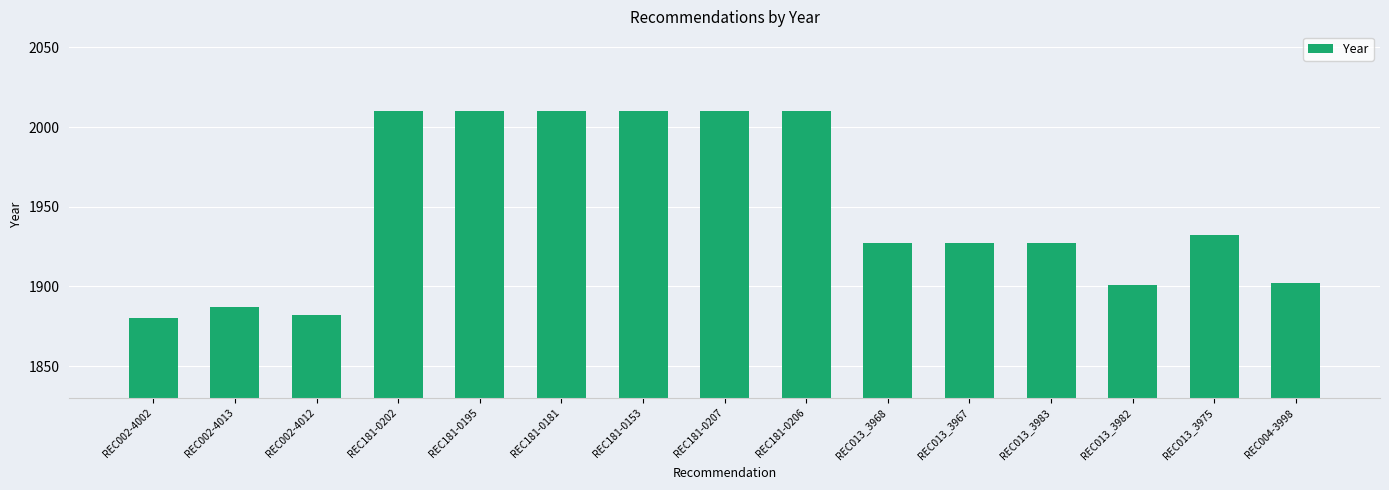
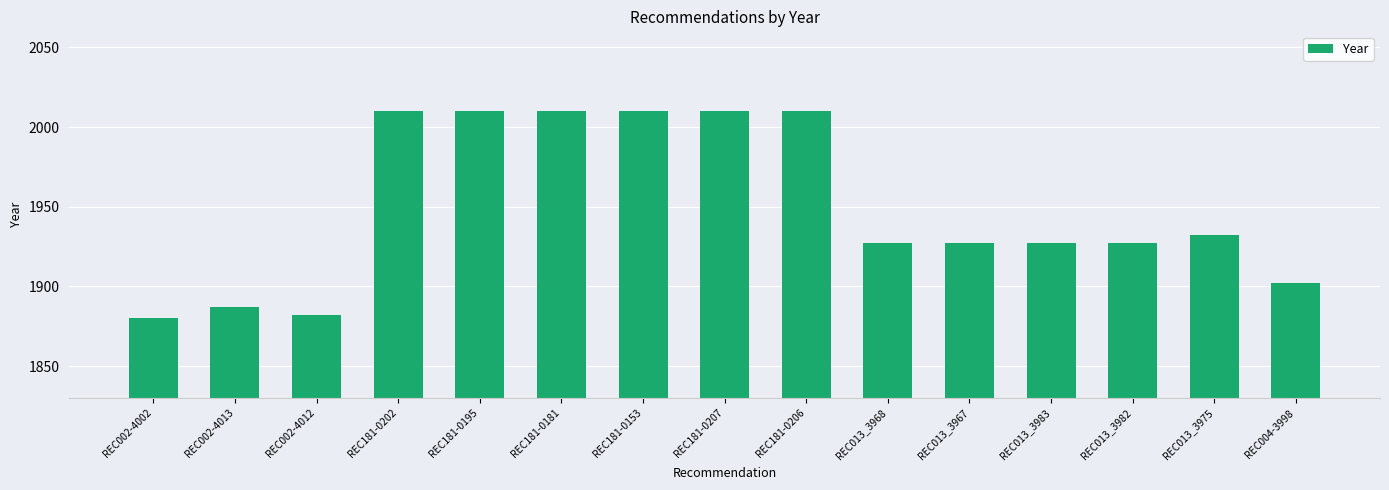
  {
    "REC002-4002": 1880,
    "REC002-4013": 1887,
    "REC002-4012": 1882,
    "REC181-0202": 2010,
    "REC181-0195": 2010,
    "REC181-0181": 2010,
    "REC181-0153": 2010,
    "REC181-0207": 2010,
    "REC181-0206": 2010,
    "REC013_3968": 1927,
    "REC013_3967": 1927,
    "REC013_3983": 1927,
-   "REC013_3982": 1901,
+   "REC013_3982": 1927,
    "REC013_3975": 1932,
    "REC004-3998": 1902
  }
